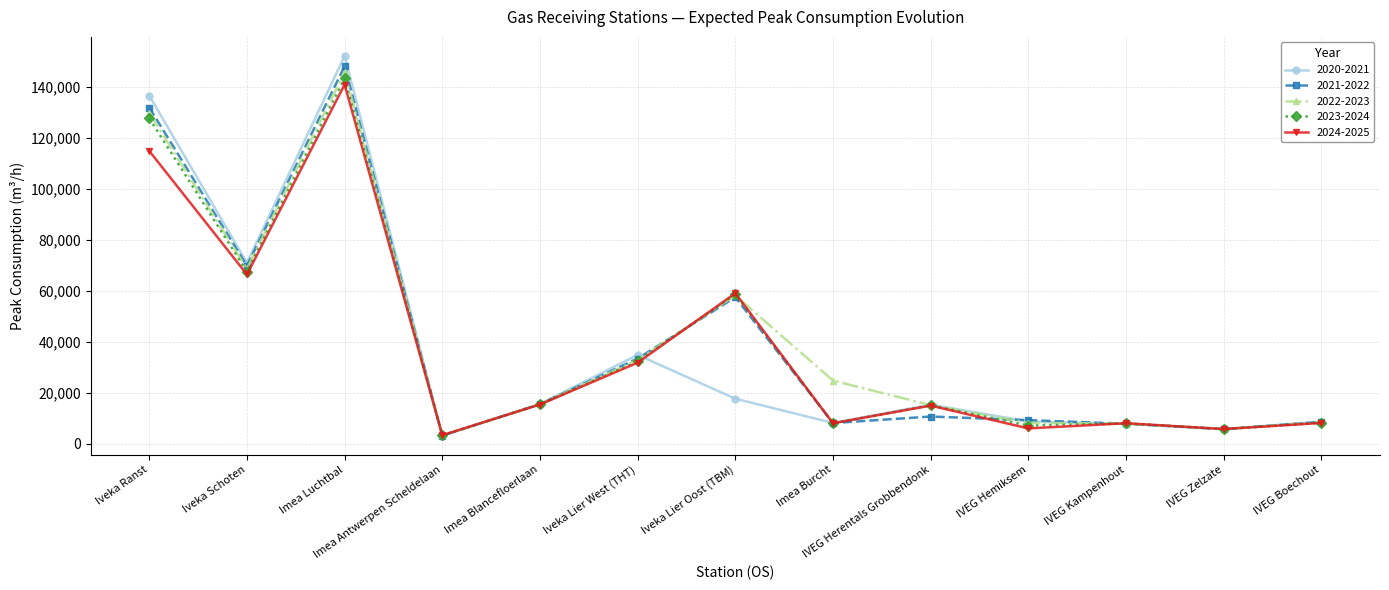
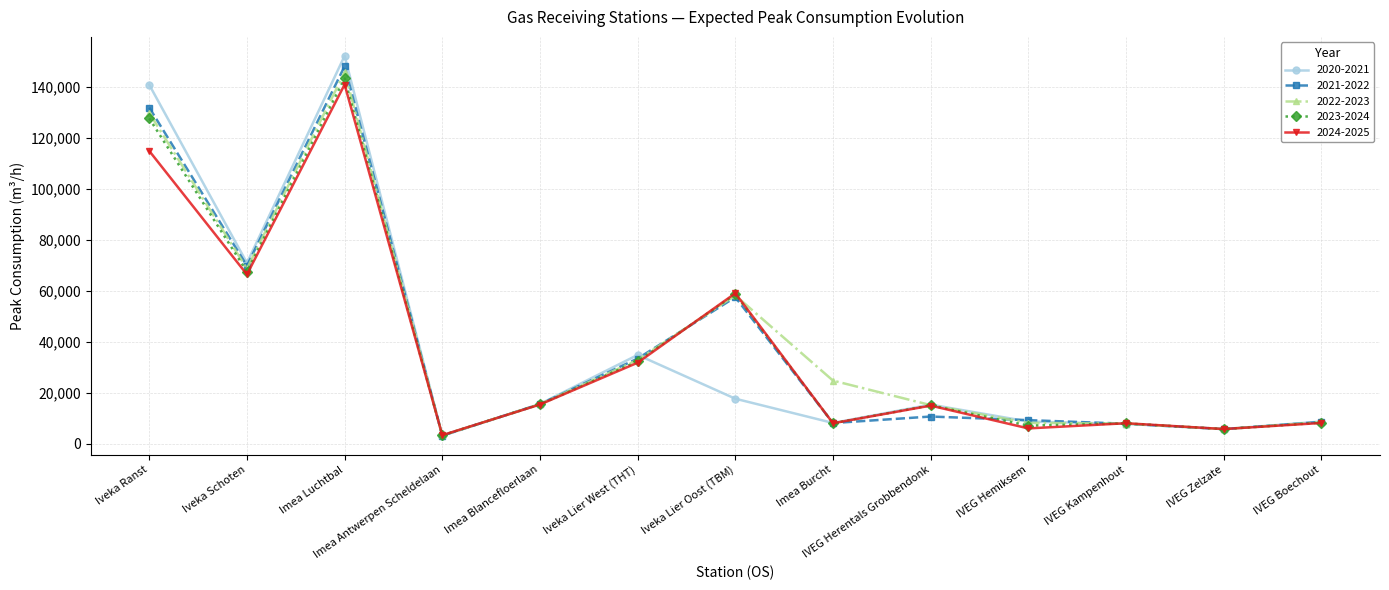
  {
    "2020-2021": {
-     "Iveka Ranst": "137,000",
+     "Iveka Ranst": "141,000",
      "Iveka Schoten": "71,000",
      "Imea Luchtbal": "152,000",
      "Iveka Lier West (THT)": "35,000",
      "Iveka Lier Oost (TBM)": "18,000"
    },
    "2021-2022": {
      "Iveka Ranst": "132,000",
      "Iveka Schoten": "70,000",
      "Imea Luchtbal": "148,000",
      "IVEG Herentals Grobbendonk": "11,000"
    },
    "2022-2023": {
      "Iveka Ranst": "130,000",
      "Iveka Schoten": "69,000",
      "Imea Luchtbal": "146,000",
      "Imea Burcht": "25,000"
    },
    "2023-2024": {
      "Iveka Ranst": "128,000",
      "Iveka Schoten": "68,000",
      "Imea Luchtbal": "143,000",
      "IVEG Hemiksem": "7,000"
    },
    "2024-2025": {
      "Iveka Ranst": "115,000",
      "Iveka Schoten": "66,000",
      "Imea Luchtbal": "141,000",
      "IVEG Hemiksem": "6,000"
    }
  }
